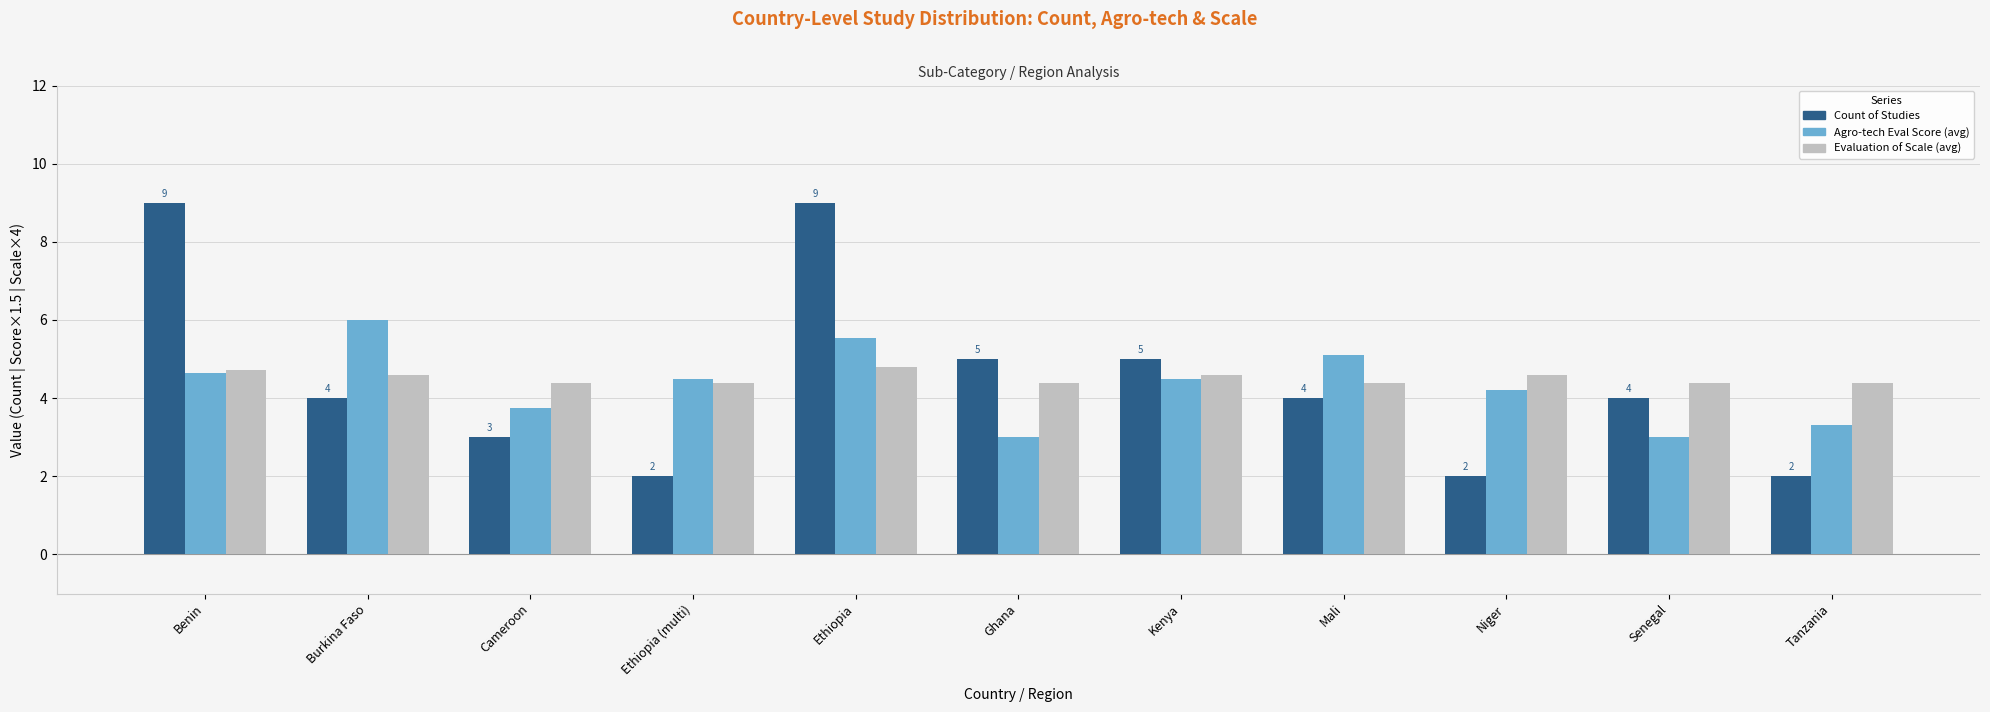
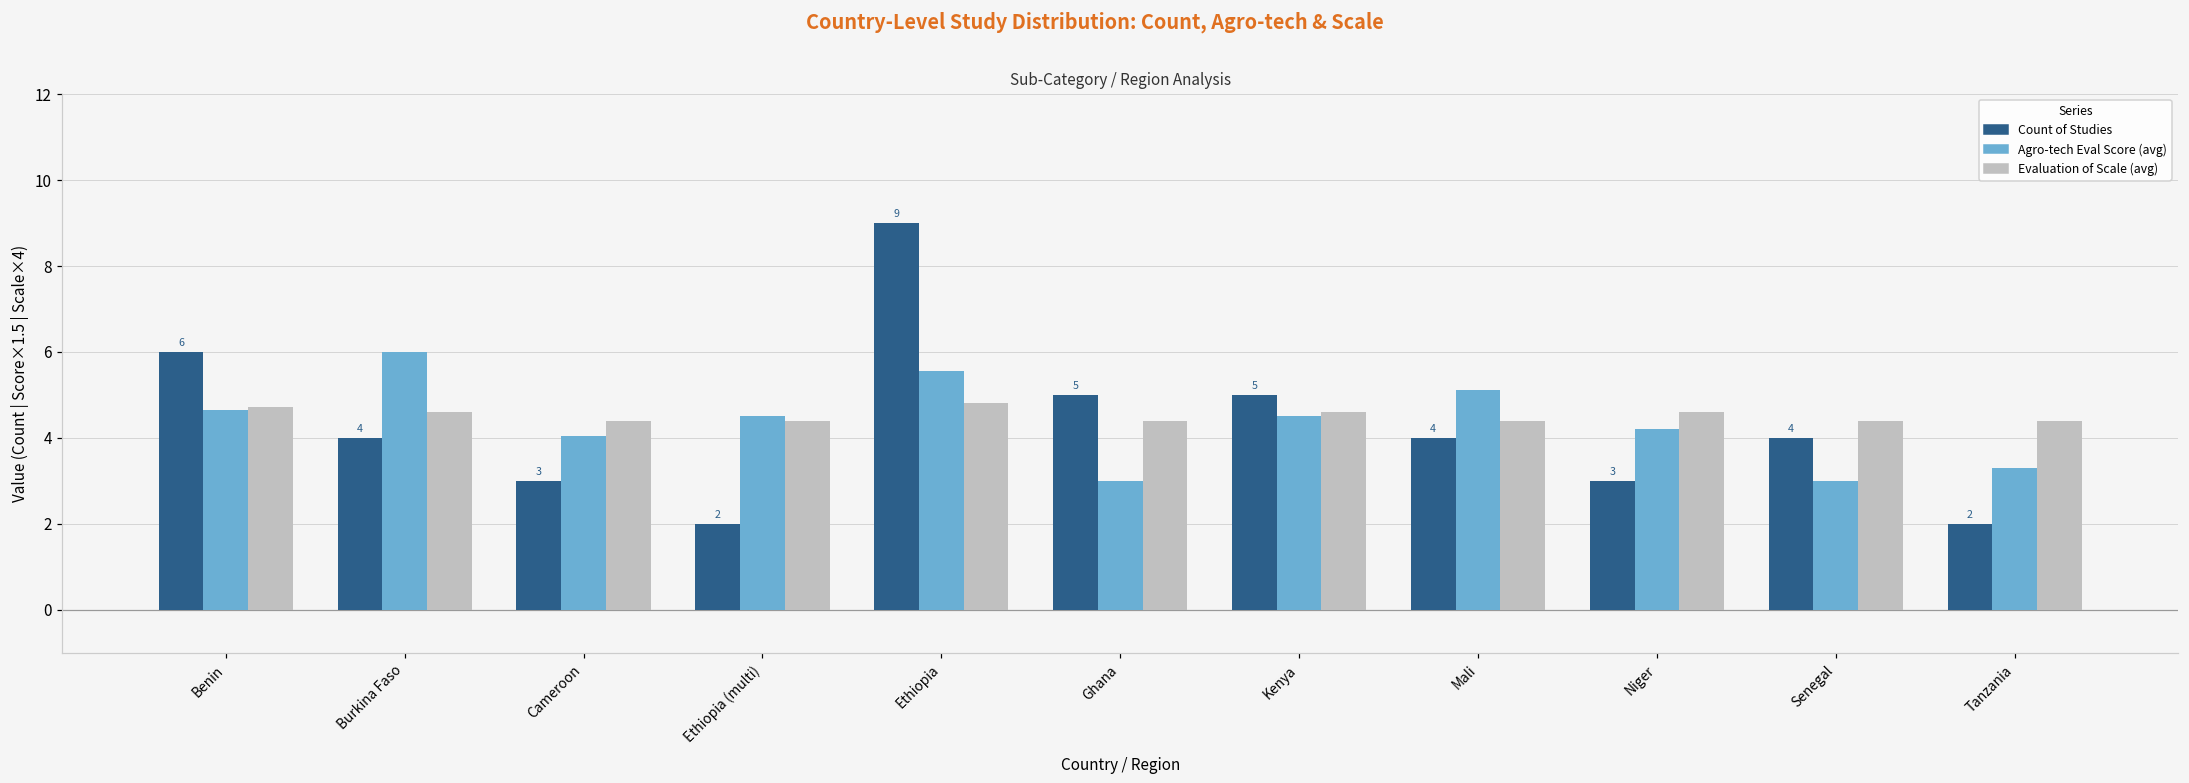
  {
    "Count of Studies": {
-     "Benin": 9,
+     "Benin": 6,
      "Burkina Faso": 4,
      "Cameroon": 3,
      "Ethiopia (multi)": 2,
      "Ethiopia": 9,
      "Ghana": 5,
      "Kenya": 5,
      "Mali": 4,
-     "Niger": 2,
+     "Niger": 3,
      "Senegal": 4,
      "Tanzania": 2
    },
    "Agro-tech Eval Score (avg)": {
      "Benin": 4.7,
      "Burkina Faso": 6.0,
-     "Cameroon": 3.8,
+     "Cameroon": 4.1,
      "Ethiopia (multi)": 4.5,
      "Ethiopia": 5.6,
      "Ghana": 3.0,
      "Kenya": 4.5,
      "Mali": 5.1,
      "Niger": 4.2,
      "Senegal": 3.0,
      "Tanzania": 3.3
    },
    "Evaluation of Scale (avg)": {
      "Benin": 4.7,
      "Burkina Faso": 4.6,
      "Cameroon": 4.4,
      "Ethiopia (multi)": 4.4,
      "Ethiopia": 4.8,
      "Ghana": 4.4,
      "Kenya": 4.6,
      "Mali": 4.4,
      "Niger": 4.6,
      "Senegal": 4.4,
      "Tanzania": 4.4
    }
  }
